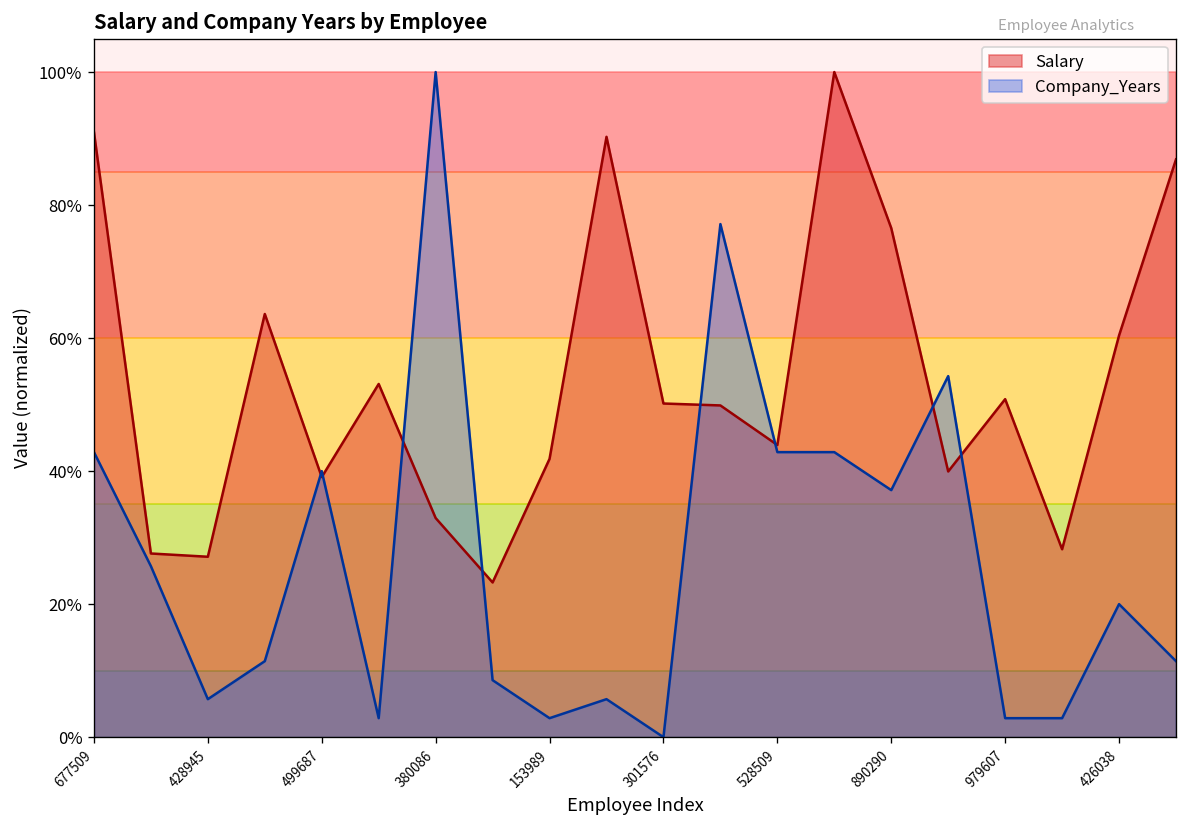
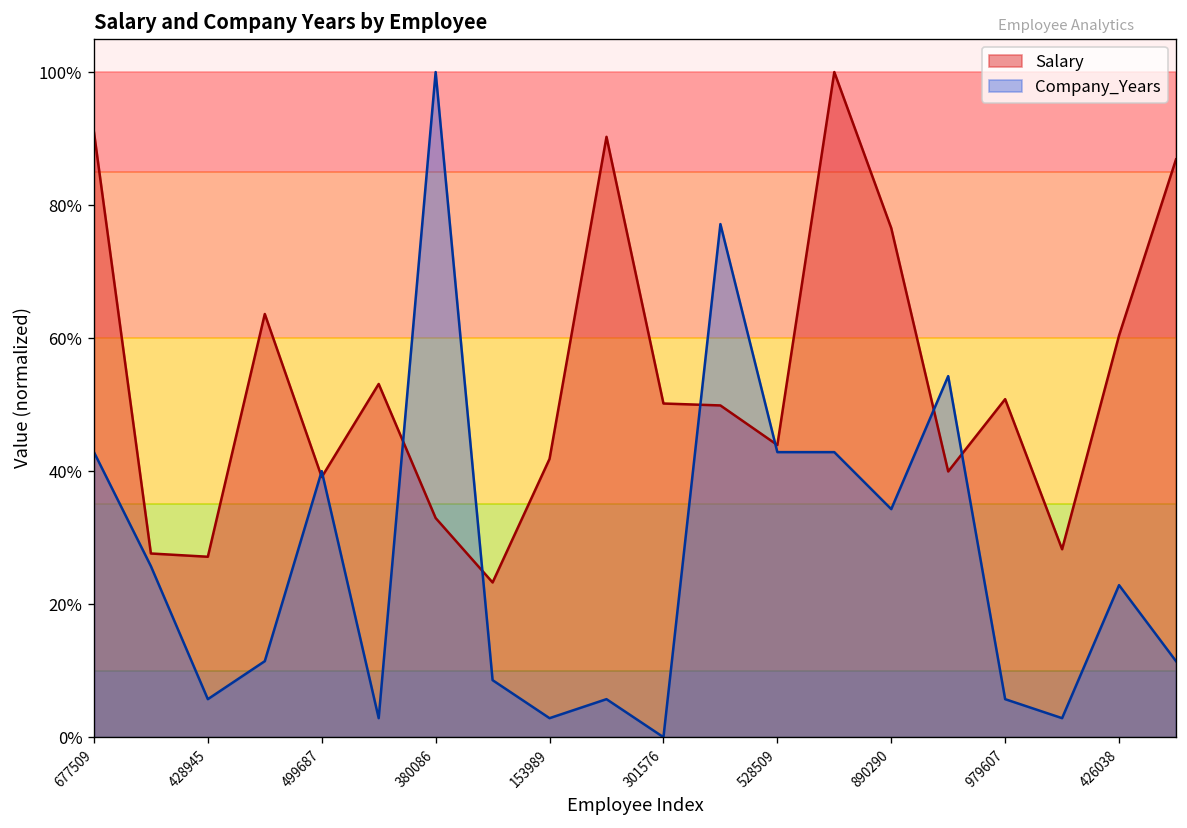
  {
    "Salary": {
      "677509": "91%",
      "428945": "27%",
      "499687": "39%",
      "380086": "33%",
      "153989": "42%",
      "301576": "50%",
      "528509": "44%",
      "890290": "77%",
      "979607": "51%",
      "426038": "60%"
    },
    "Company_Years": {
      "677509": "43%",
      "428945": "6%",
      "499687": "40%",
      "380086": "100%",
      "153989": "3%",
      "301576": "0%",
      "528509": "43%",
-     "890290": "37%",
-     "979607": "3%",
-     "426038": "20%"
+     "890290": "34%",
+     "979607": "6%",
+     "426038": "23%"
    }
  }
